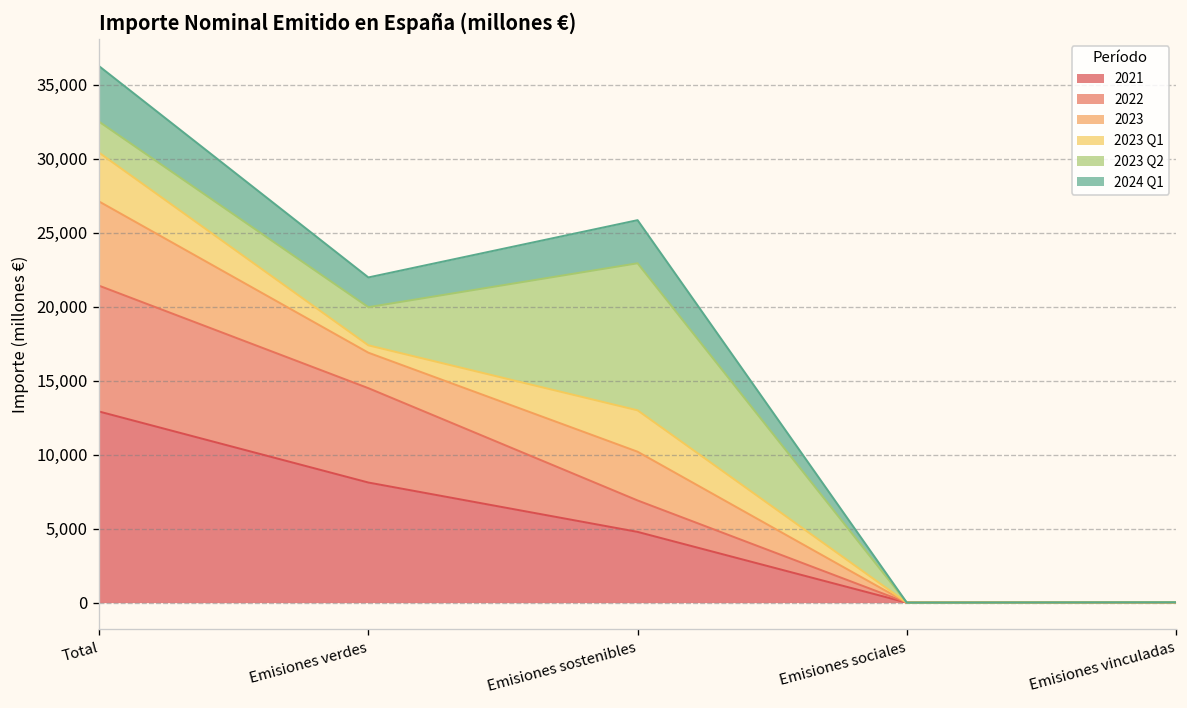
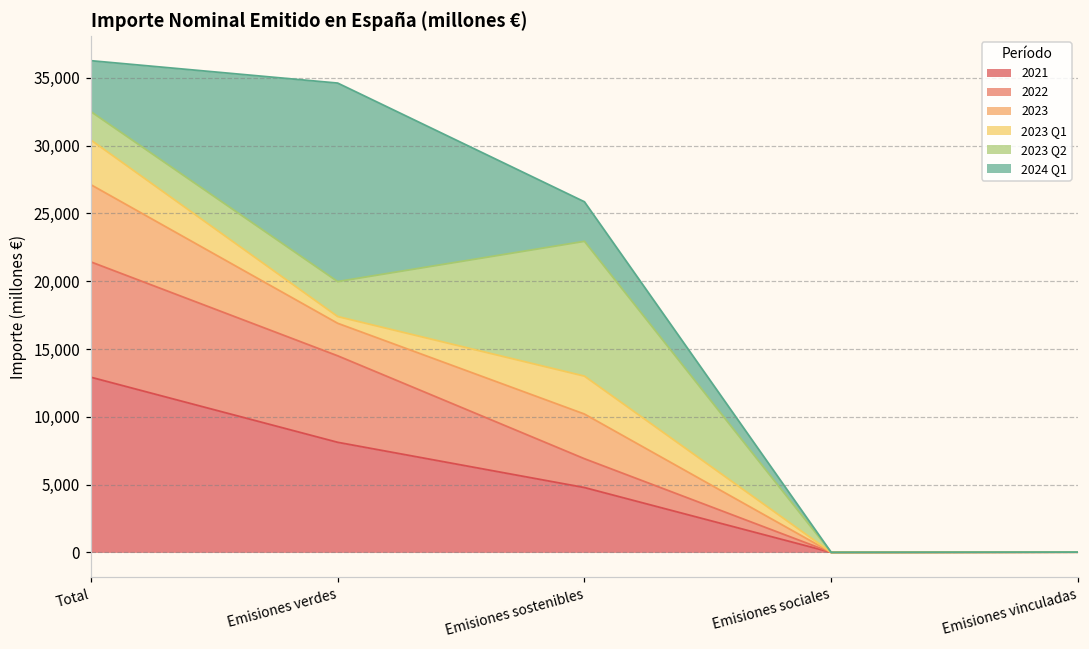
  {
    "2023 Q2": {
      "Total": "2,100",
      "Emisiones verdes": "2,600",
      "Emisiones sostenibles": "9,900"
    },
    "2024 Q1": {
      "Total": "3,800",
-     "Emisiones verdes": "2,000",
+     "Emisiones verdes": "14,600",
      "Emisiones sostenibles": "2,900"
    }
  }
